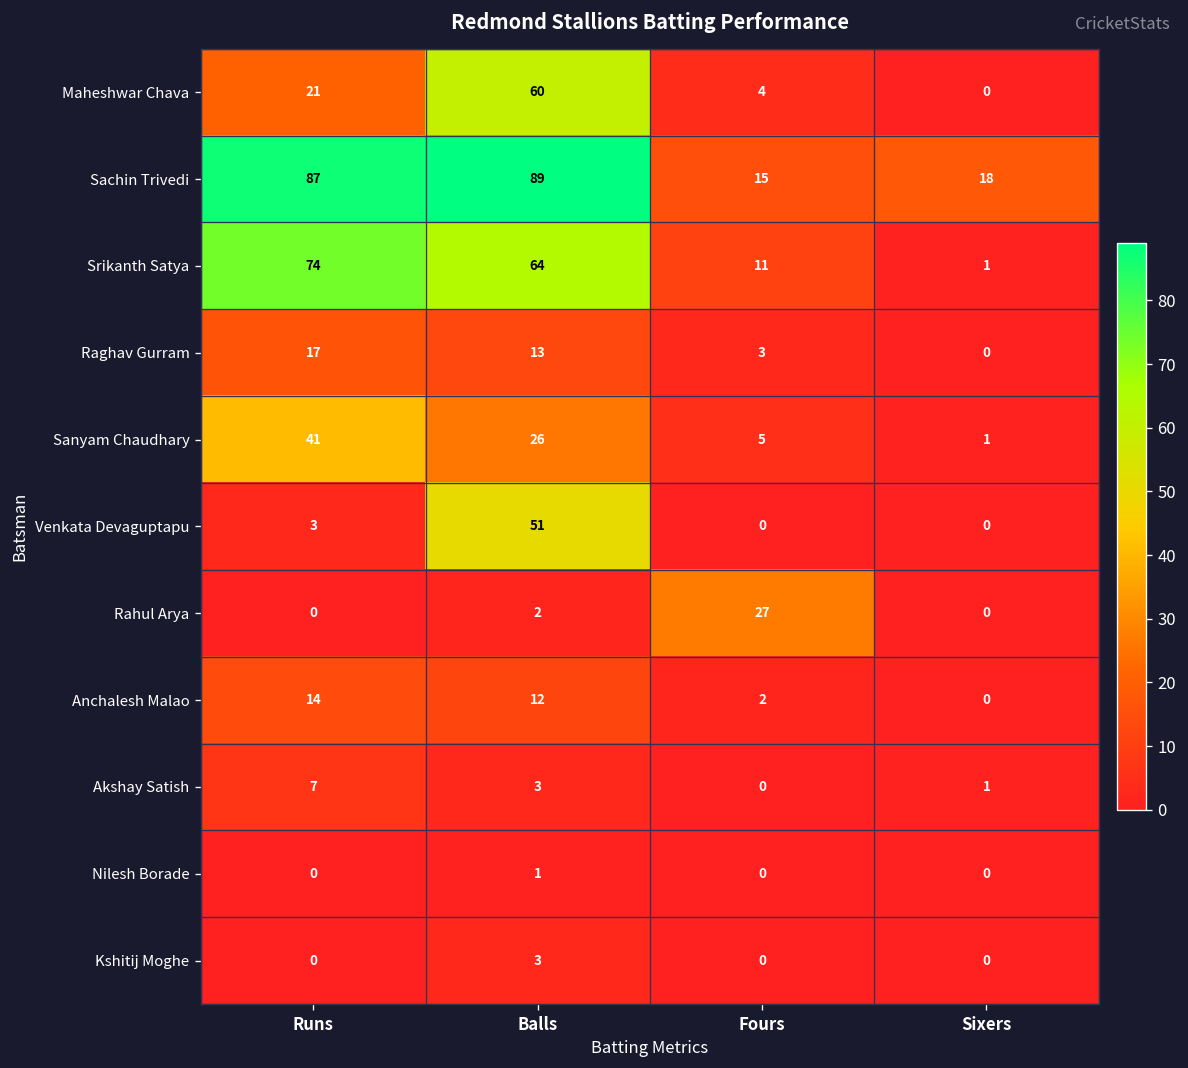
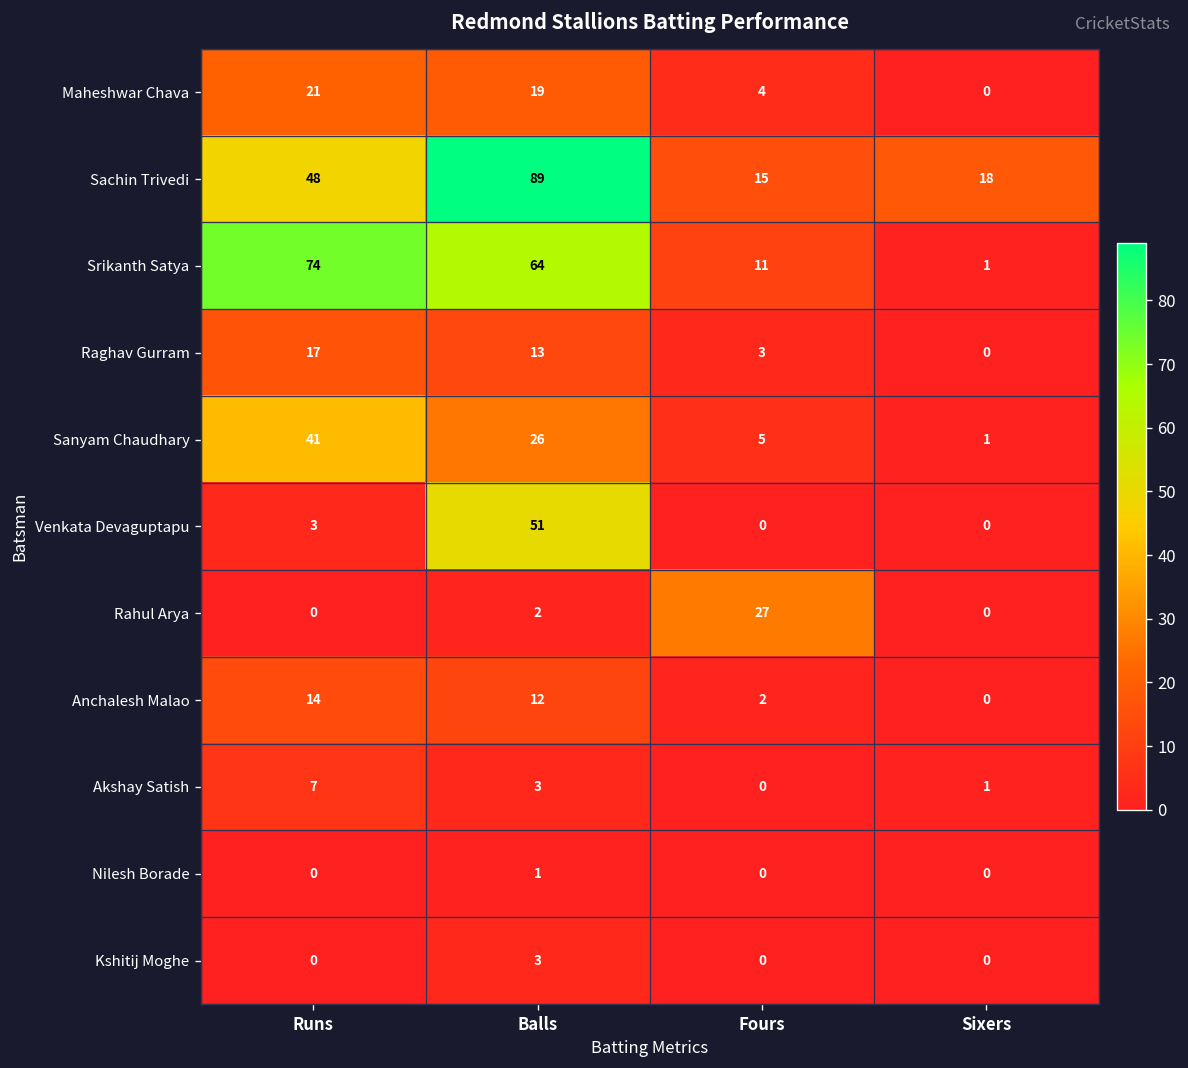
  {
    "Maheshwar Chava": {
      "Runs": 21,
-     "Balls": 60,
+     "Balls": 19,
      "Fours": 4,
      "Sixers": 0
    },
    "Sachin Trivedi": {
-     "Runs": 87,
+     "Runs": 48,
      "Balls": 89,
      "Fours": 15,
      "Sixers": 18
    },
    "Srikanth Satya": {
      "Runs": 74,
      "Balls": 64,
      "Fours": 11,
      "Sixers": 1
    },
    "Raghav Gurram": {
      "Runs": 17,
      "Balls": 13,
      "Fours": 3,
      "Sixers": 0
    },
    "Sanyam Chaudhary": {
      "Runs": 41,
      "Balls": 26,
      "Fours": 5,
      "Sixers": 1
    },
    "Venkata Devaguptapu": {
      "Runs": 3,
      "Balls": 51,
      "Fours": 0,
      "Sixers": 0
    },
    "Rahul Arya": {
      "Runs": 0,
      "Balls": 2,
      "Fours": 27,
      "Sixers": 0
    },
    "Anchalesh Malao": {
      "Runs": 14,
      "Balls": 12,
      "Fours": 2,
      "Sixers": 0
    },
    "Akshay Satish": {
      "Runs": 7,
      "Balls": 3,
      "Fours": 0,
      "Sixers": 1
    },
    "Nilesh Borade": {
      "Runs": 0,
      "Balls": 1,
      "Fours": 0,
      "Sixers": 0
    },
    "Kshitij Moghe": {
      "Runs": 0,
      "Balls": 3,
      "Fours": 0,
      "Sixers": 0
    }
  }
